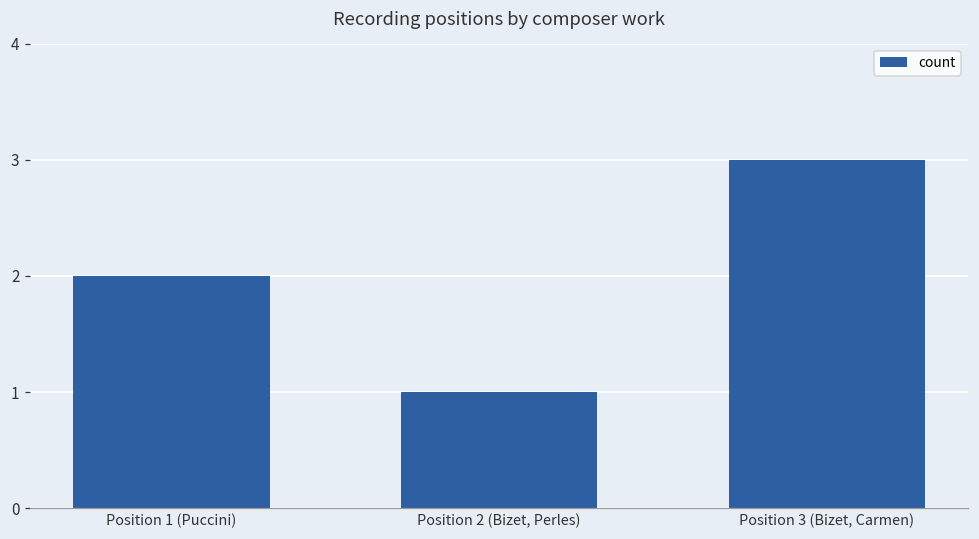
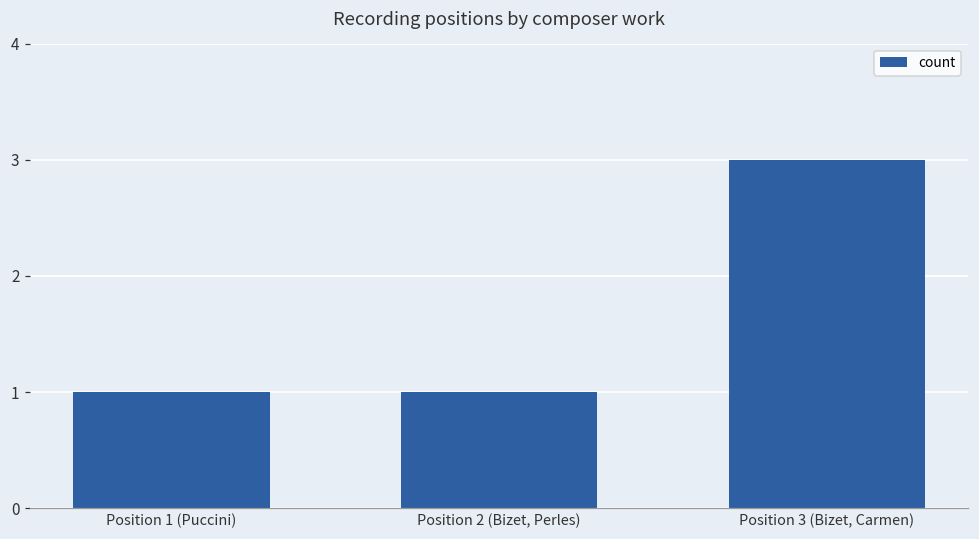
  {
-   "Position 1 (Puccini)": 2,
+   "Position 1 (Puccini)": 1,
    "Position 2 (Bizet, Perles)": 1,
    "Position 3 (Bizet, Carmen)": 3
  }
